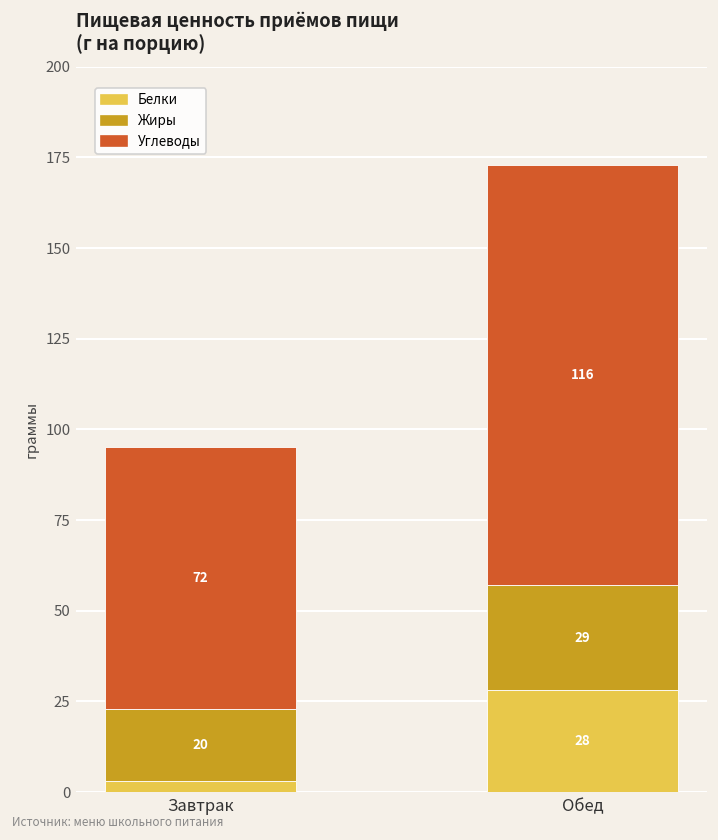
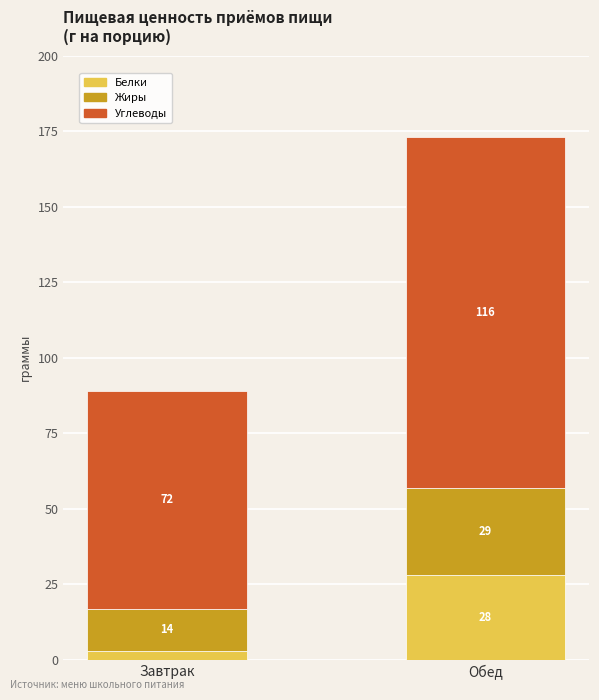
  {
    "Белки": {
      "Обед": 28
    },
    "Жиры": {
-     "Завтрак": 20,
+     "Завтрак": 14,
      "Обед": 29
    },
    "Углеводы": {
      "Завтрак": 72,
      "Обед": 116
    }
  }
